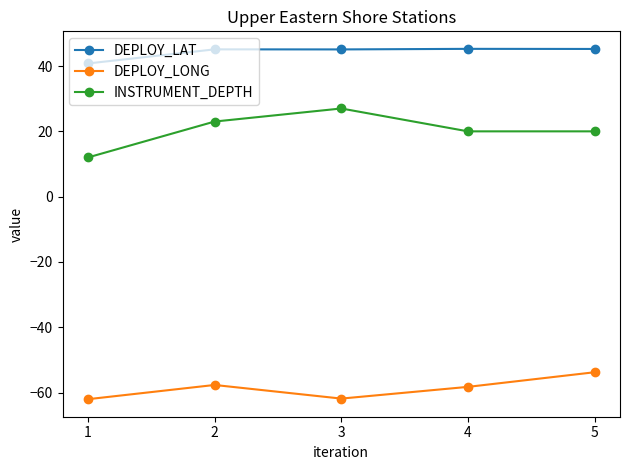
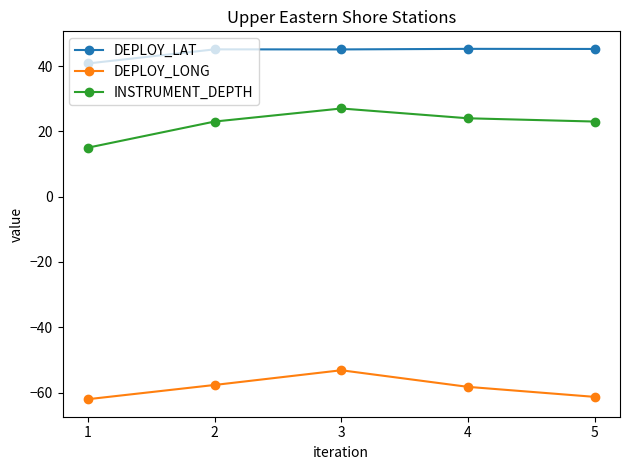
  {
    "DEPLOY_LAT": {
      "3": 45,
      "4": 45,
      "5": 45
    },
    "DEPLOY_LONG": {
      "1": -62,
      "2": -58,
-     "3": -62,
+     "3": -53,
      "4": -58,
-     "5": -54
+     "5": -61
    },
    "INSTRUMENT_DEPTH": {
-     "1": 12,
+     "1": 15,
      "2": 23,
      "3": 27,
-     "4": 20,
-     "5": 20
+     "4": 24,
+     "5": 23
    }
  }
